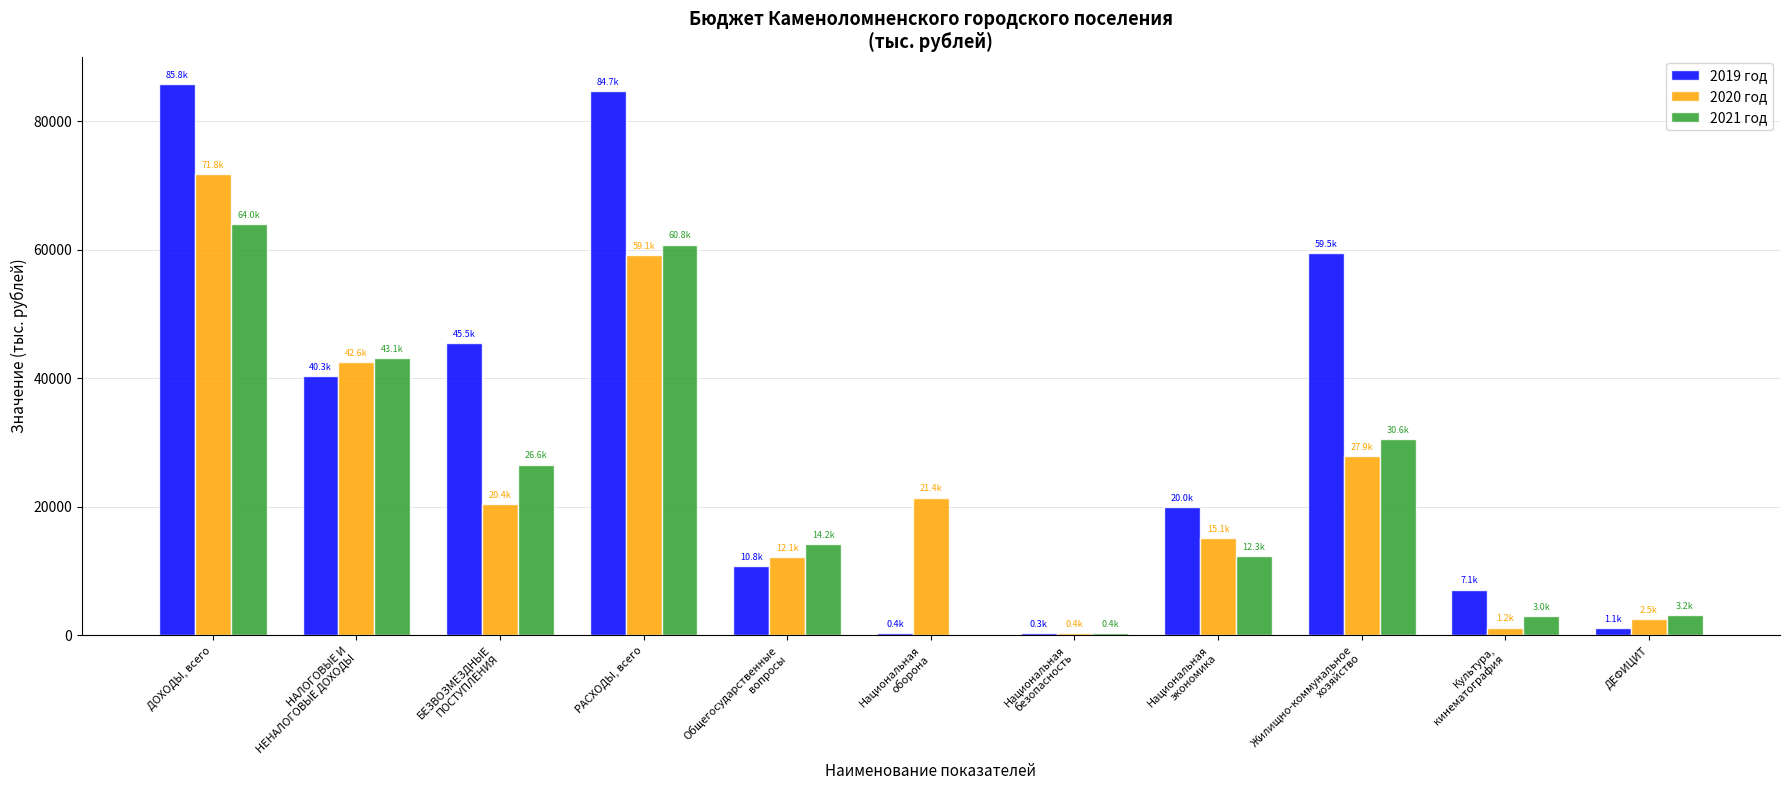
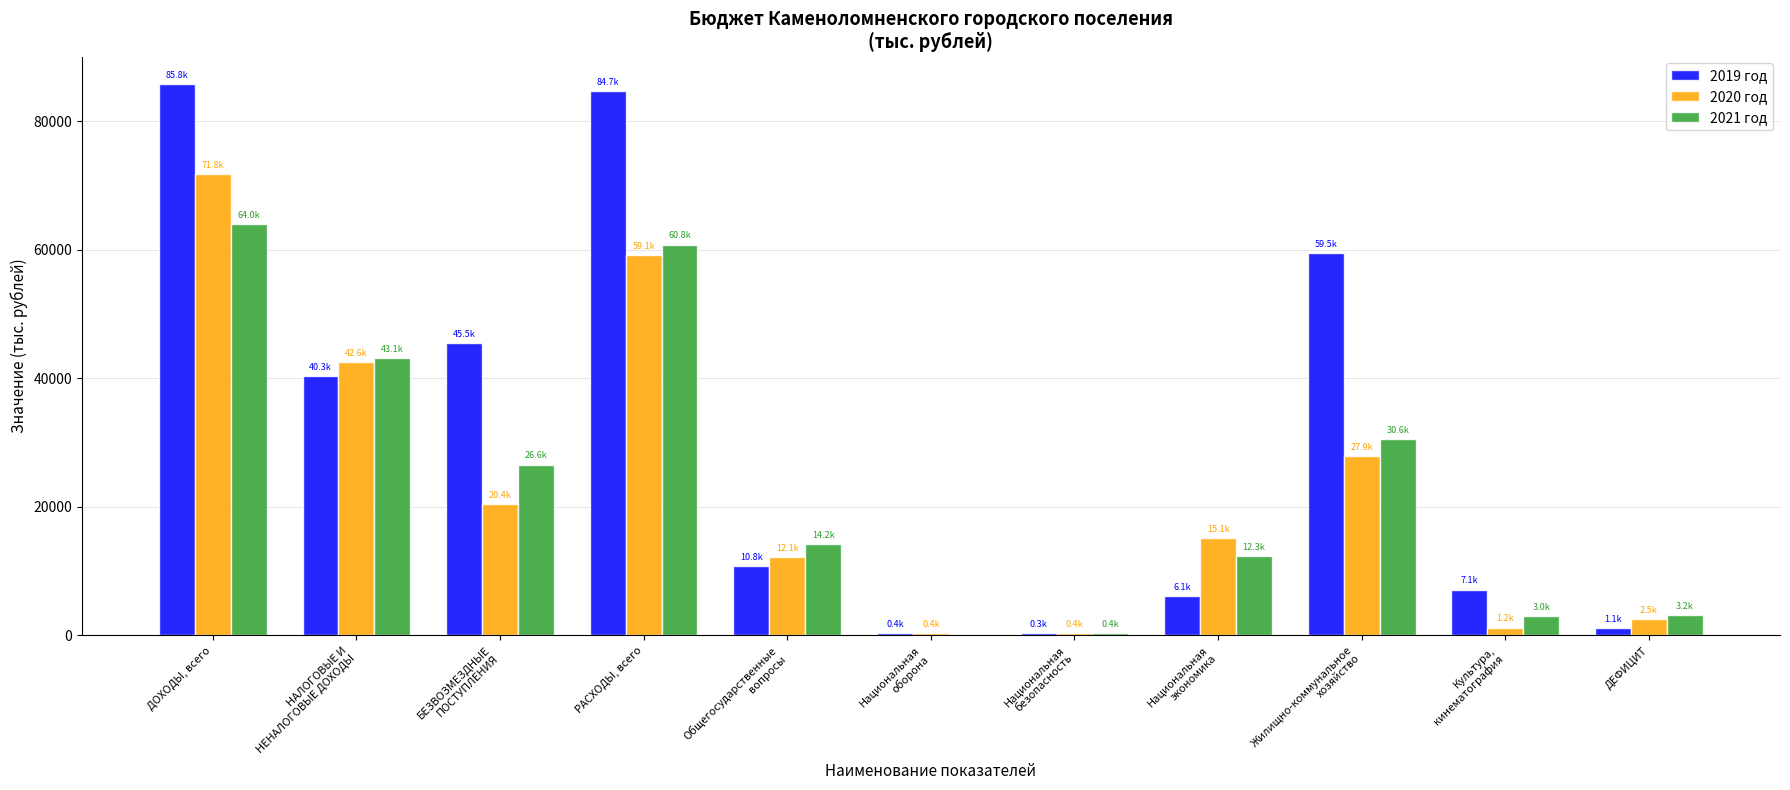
  {
    "2019 год": {
      "ДОХОДЫ, всего": "85.8k",
      "НАЛОГОВЫЕ И НЕНАЛОГОВЫЕ ДОХОДЫ": "40.3k",
      "БЕЗВОЗМЕЗДНЫЕ ПОСТУПЛЕНИЯ": "45.5k",
      "РАСХОДЫ, всего": "84.7k",
      "Общегосударственные вопросы": "10.8k",
      "Национальная оборона": "0.4k",
      "Национальная безопасность": "0.3k",
-     "Национальная экономика": "20.0k",
+     "Национальная экономика": "6.1k",
      "Жилищно-коммунальное хозяйство": "59.5k",
      "Культура, кинематография": "7.1k",
      "ДЕФИЦИТ": "1.1k"
    },
    "2020 год": {
      "ДОХОДЫ, всего": "71.8k",
      "НАЛОГОВЫЕ И НЕНАЛОГОВЫЕ ДОХОДЫ": "42.6k",
      "БЕЗВОЗМЕЗДНЫЕ ПОСТУПЛЕНИЯ": "20.4k",
      "РАСХОДЫ, всего": "59.1k",
      "Общегосударственные вопросы": "12.1k",
-     "Национальная оборона": "21.4k",
+     "Национальная оборона": "0.4k",
      "Национальная безопасность": "0.4k",
      "Национальная экономика": "15.1k",
      "Жилищно-коммунальное хозяйство": "27.9k",
      "Культура, кинематография": "1.2k",
      "ДЕФИЦИТ": "2.5k"
    },
    "2021 год": {
      "ДОХОДЫ, всего": "64.0k",
      "НАЛОГОВЫЕ И НЕНАЛОГОВЫЕ ДОХОДЫ": "43.1k",
      "БЕЗВОЗМЕЗДНЫЕ ПОСТУПЛЕНИЯ": "26.6k",
      "РАСХОДЫ, всего": "60.8k",
      "Общегосударственные вопросы": "14.2k",
      "Национальная безопасность": "0.4k",
      "Национальная экономика": "12.3k",
      "Жилищно-коммунальное хозяйство": "30.6k",
      "Культура, кинематография": "3.0k",
      "ДЕФИЦИТ": "3.2k"
    }
  }
